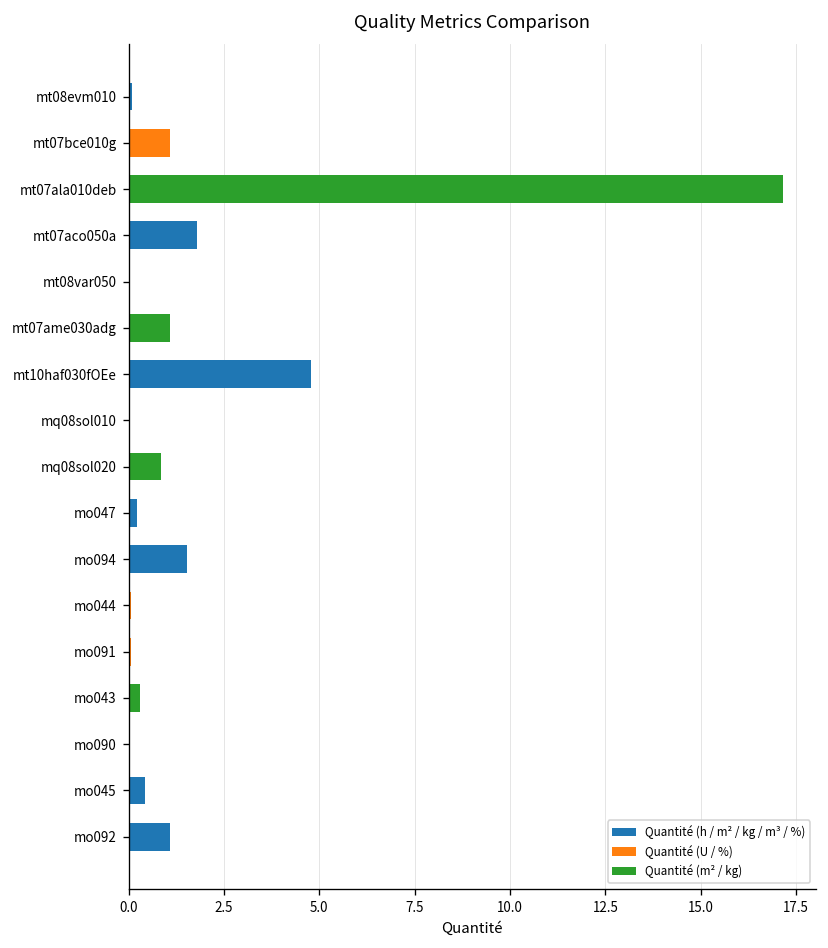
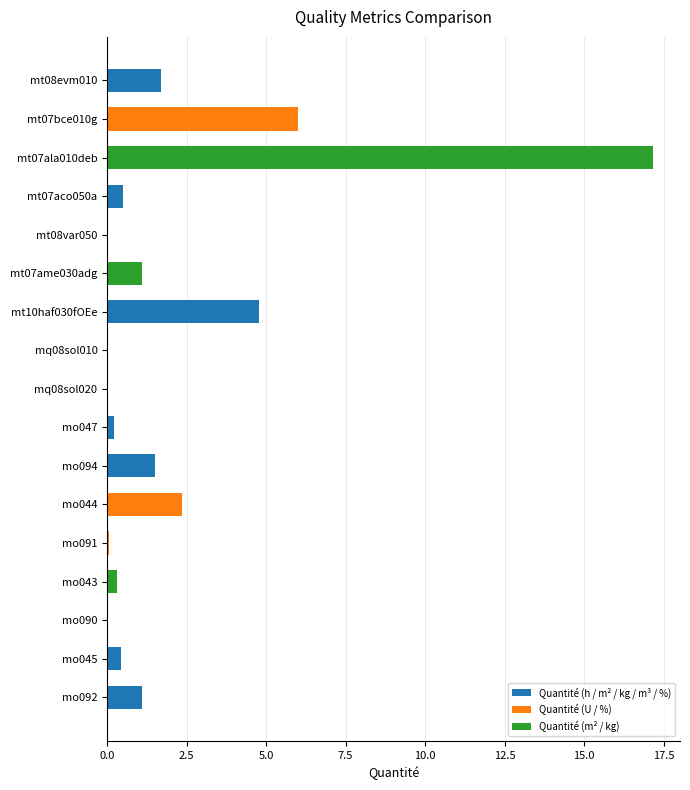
  {
-   "mt08evm010": 0.1,
-   "mt07bce010g": 1.1,
+   "mt08evm010": 1.7,
+   "mt07bce010g": 6.0,
    "mt07ala010deb": 17.2,
-   "mt07aco050a": 1.8,
+   "mt07aco050a": 0.5,
    "mt07ame030adg": 1.1,
    "mt10haf030fOEe": 4.8,
-   "mq08sol020": 0.8,
+   "mq08sol020": 0.0,
    "mo047": 0.2,
    "mo094": 1.5,
-   "mo044": 0.1,
+   "mo044": 2.4,
    "mo043": 0.3,
    "mo045": 0.4,
    "mo092": 1.1
  }
